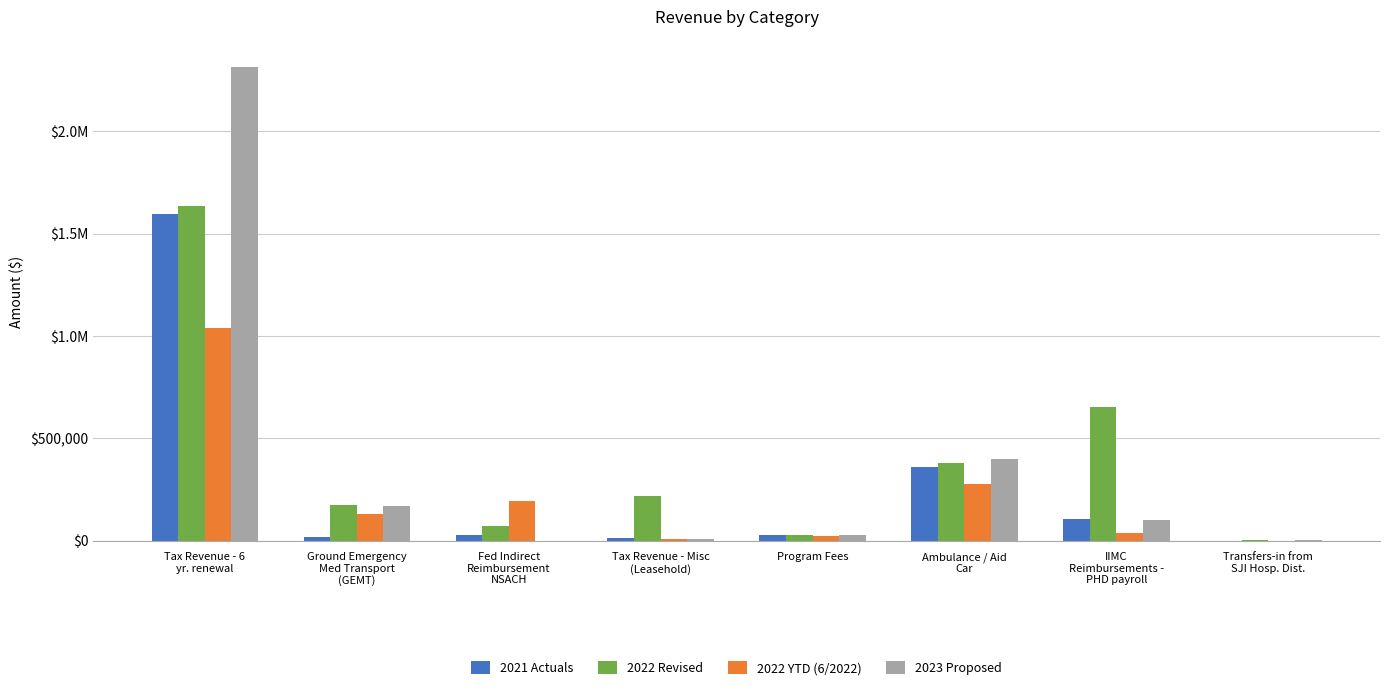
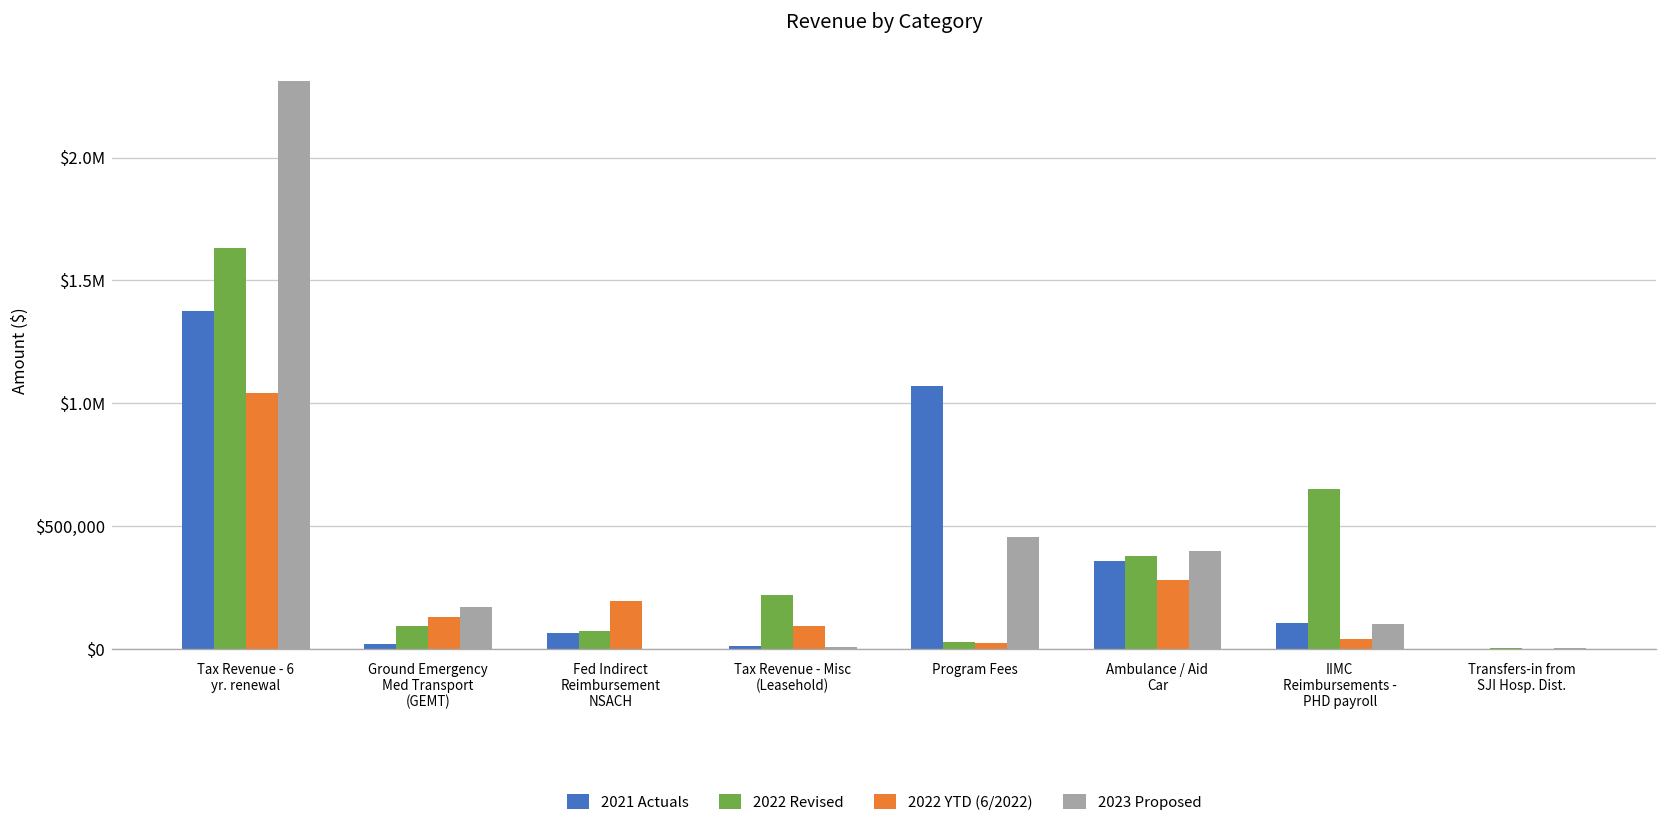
  {
    "2021 Actuals": {
-     "Tax Revenue - 6 yr. renewal": "$1,600,000",
+     "Tax Revenue - 6 yr. renewal": "$1,380,000",
      "Ground Emergency Med Transport (GEMT)": "$20,000",
-     "Fed Indirect Reimbursement NSACH": "$30,000",
-     "Program Fees": "$30,000",
+     "Fed Indirect Reimbursement NSACH": "$70,000",
+     "Program Fees": "$1,070,000",
      "Ambulance / Aid Car": "$360,000",
      "IIMC Reimbursements - PHD payroll": "$110,000",
      "Transfers-in from SJI Hosp. Dist.": "$0"
    },
    "2022 Revised": {
      "Tax Revenue - 6 yr. renewal": "$1,630,000",
-     "Ground Emergency Med Transport (GEMT)": "$180,000",
+     "Ground Emergency Med Transport (GEMT)": "$90,000",
      "Fed Indirect Reimbursement NSACH": "$70,000",
      "Tax Revenue - Misc (Leasehold)": "$220,000",
      "Program Fees": "$30,000",
      "Ambulance / Aid Car": "$380,000",
      "IIMC Reimbursements - PHD payroll": "$650,000"
    },
    "2022 YTD (6/2022)": {
      "Tax Revenue - 6 yr. renewal": "$1,040,000",
      "Ground Emergency Med Transport (GEMT)": "$130,000",
      "Fed Indirect Reimbursement NSACH": "$200,000",
-     "Tax Revenue - Misc (Leasehold)": "$10,000",
+     "Tax Revenue - Misc (Leasehold)": "$90,000",
      "Program Fees": "$20,000",
      "Ambulance / Aid Car": "$280,000",
      "IIMC Reimbursements - PHD payroll": "$40,000",
      "Transfers-in from SJI Hosp. Dist.": "$0"
    },
    "2023 Proposed": {
      "Tax Revenue - 6 yr. renewal": "$2,310,000",
      "Ground Emergency Med Transport (GEMT)": "$170,000",
      "Fed Indirect Reimbursement NSACH": "$0",
-     "Program Fees": "$30,000",
+     "Program Fees": "$460,000",
      "Ambulance / Aid Car": "$400,000",
      "IIMC Reimbursements - PHD payroll": "$100,000"
    }
  }
